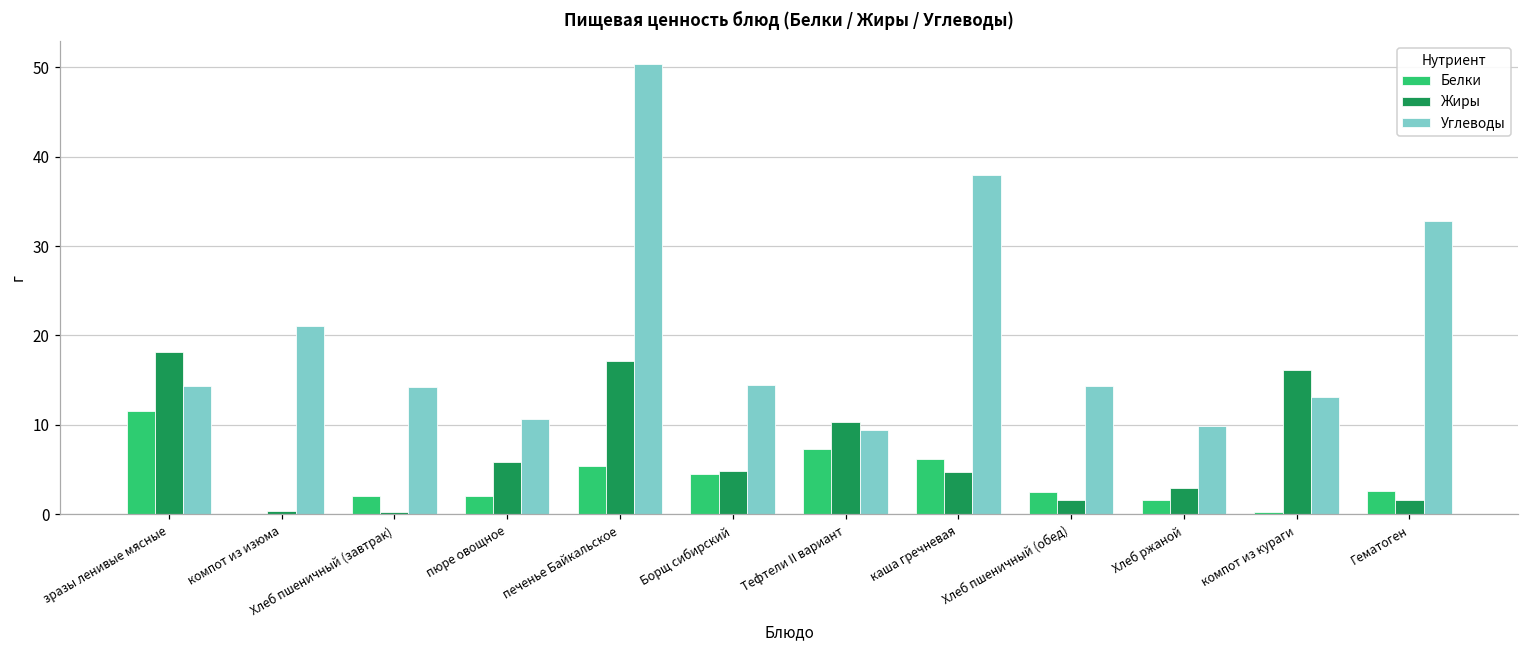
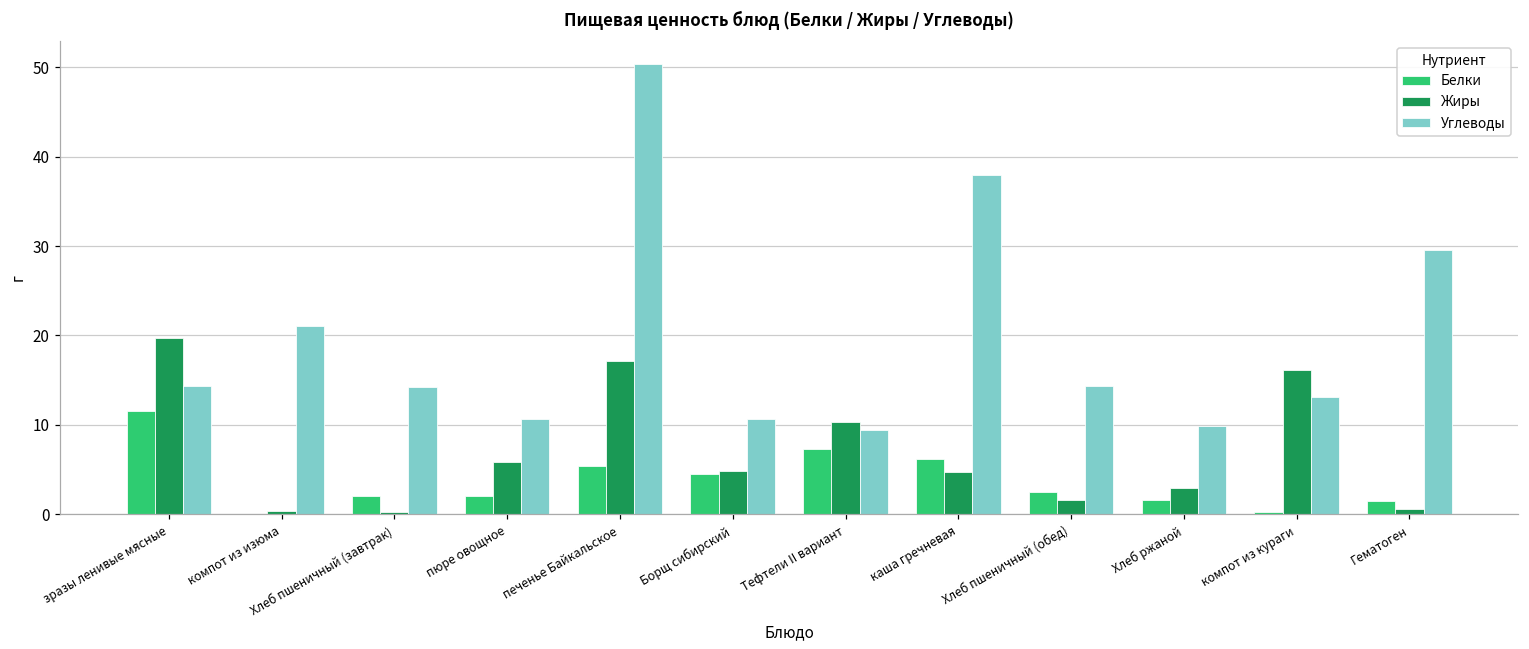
  {
    "Белки": {
      "зразы ленивые мясные": 12,
      "Хлеб пшеничный (завтрак)": 2,
      "пюре овощное": 2,
      "печенье Байкальское": 5,
      "Борщ сибирский": 5,
      "Тефтели II вариант": 7,
      "каша гречневая": 6,
      "Хлеб пшеничный (обед)": 3,
      "Хлеб ржаной": 2,
-     "Гематоген": 3
+     "Гематоген": 2
    },
    "Жиры": {
-     "зразы ленивые мясные": 18,
+     "зразы ленивые мясные": 20,
      "компот из изюма": 0,
      "пюре овощное": 6,
      "печенье Байкальское": 17,
      "Борщ сибирский": 5,
      "Тефтели II вариант": 10,
      "каша гречневая": 5,
      "Хлеб пшеничный (обед)": 2,
      "Хлеб ржаной": 3,
      "компот из кураги": 16,
-     "Гематоген": 2
+     "Гематоген": 1
    },
    "Углеводы": {
      "зразы ленивые мясные": 14,
      "компот из изюма": 21,
      "Хлеб пшеничный (завтрак)": 14,
      "пюре овощное": 11,
      "печенье Байкальское": 50,
-     "Борщ сибирский": 15,
+     "Борщ сибирский": 11,
      "Тефтели II вариант": 9,
      "каша гречневая": 38,
      "Хлеб пшеничный (обед)": 14,
      "Хлеб ржаной": 10,
      "компот из кураги": 13,
-     "Гематоген": 33
+     "Гематоген": 30
    }
  }
